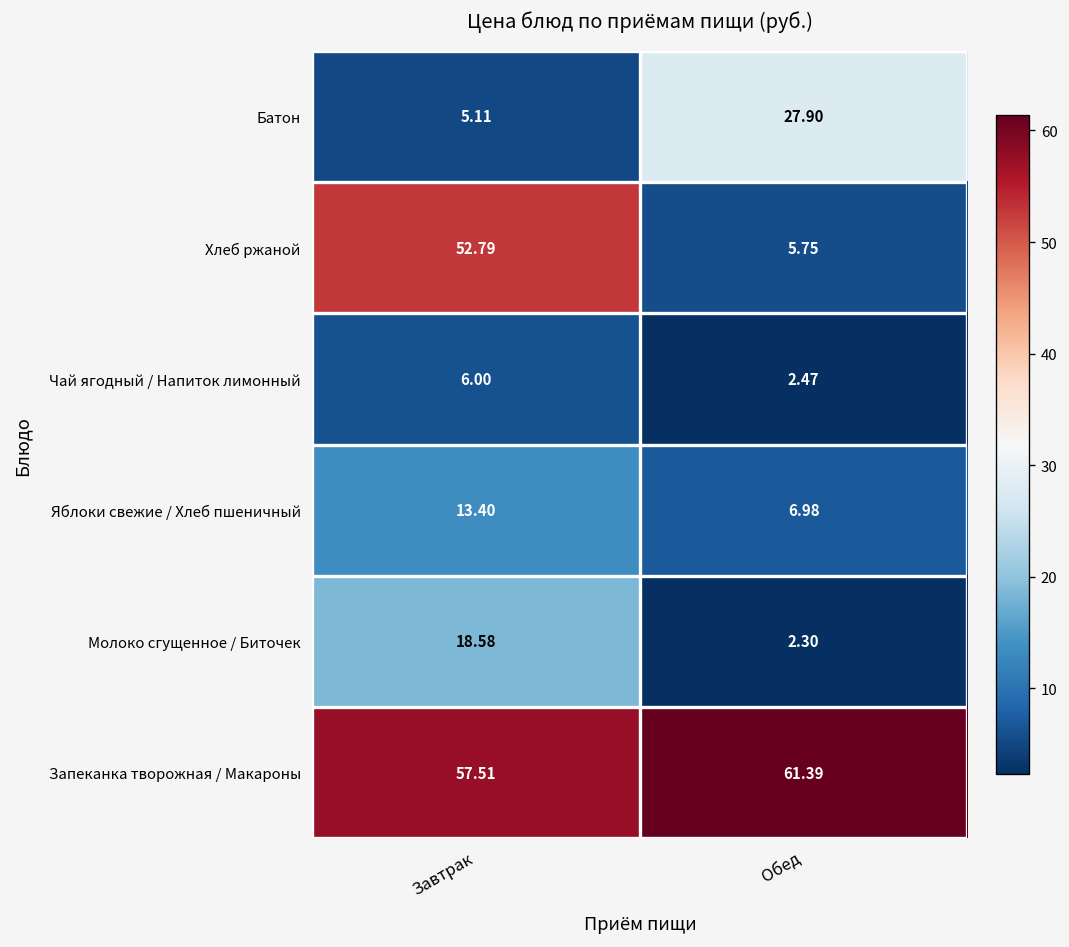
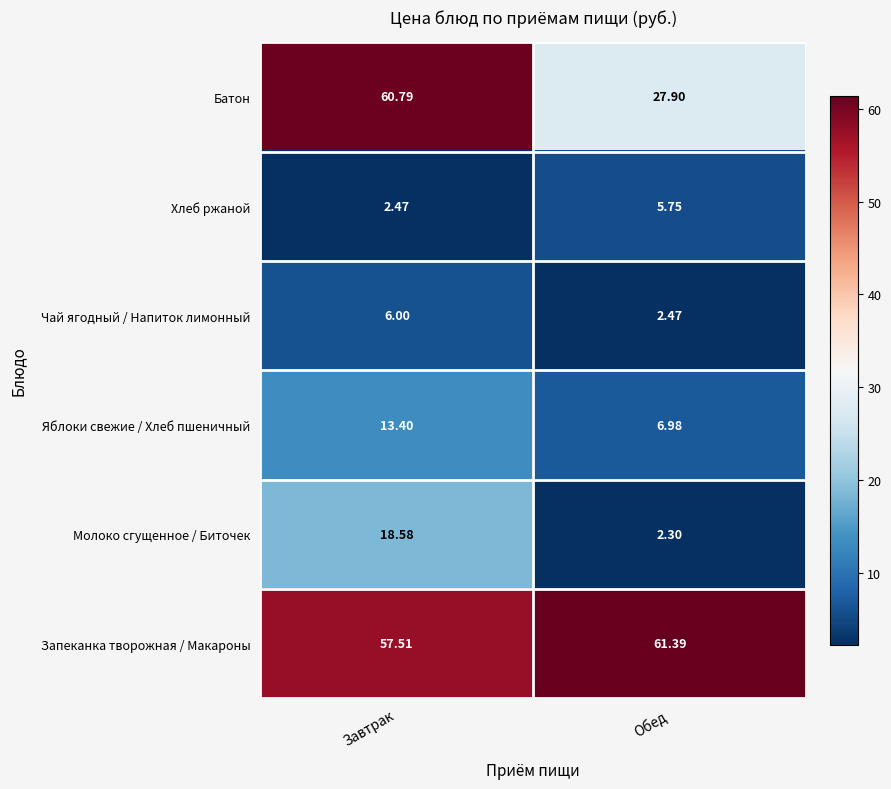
  {
    "Батон": {
-     "Завтрак": 5.11,
+     "Завтрак": 60.79,
      "Обед": 27.90
    },
    "Хлеб ржаной": {
-     "Завтрак": 52.79,
+     "Завтрак": 2.47,
      "Обед": 5.75
    },
    "Чай ягодный / Напиток лимонный": {
      "Завтрак": 6.00,
      "Обед": 2.47
    },
    "Яблоки свежие / Хлеб пшеничный": {
      "Завтрак": 13.40,
      "Обед": 6.98
    },
    "Молоко сгущенное / Биточек": {
      "Завтрак": 18.58,
      "Обед": 2.30
    },
    "Запеканка творожная / Макароны": {
      "Завтрак": 57.51,
      "Обед": 61.39
    }
  }
